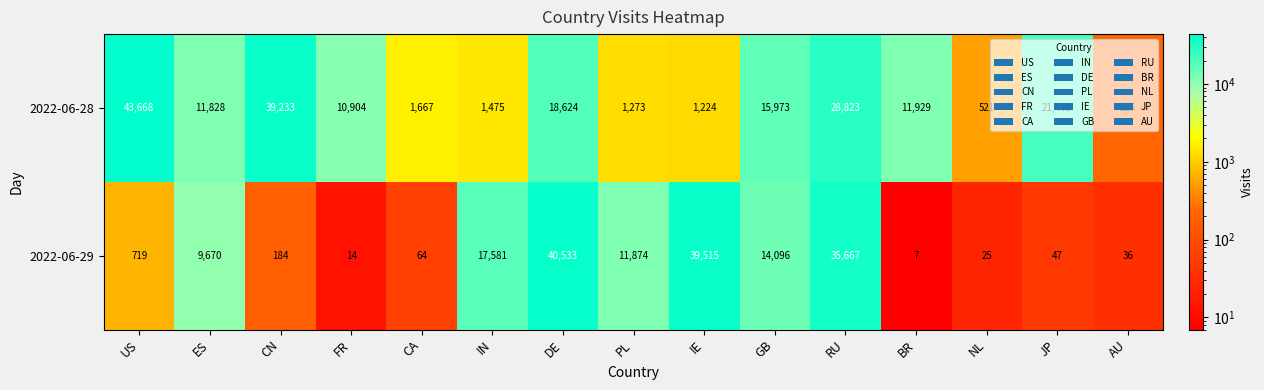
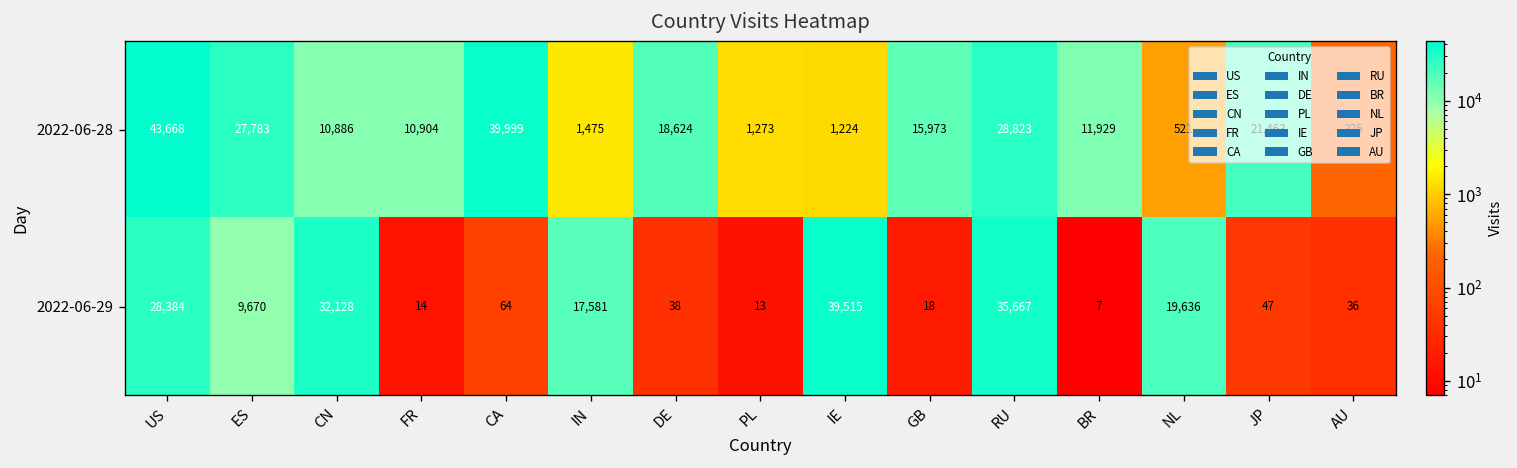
  {
    "2022-06-28": {
      "US": "43,668",
-     "ES": "11,828",
-     "CN": "39,233",
+     "ES": "27,783",
+     "CN": "10,886",
      "FR": "10,904",
-     "CA": "1,667",
+     "CA": "39,999",
      "IN": "1,475",
      "DE": "18,624",
      "PL": "1,273",
      "IE": "1,224",
      "GB": "15,973",
      "RU": "28,823",
      "BR": "11,929"
    },
    "2022-06-29": {
-     "US": "719",
+     "US": "28,384",
      "ES": "9,670",
-     "CN": "184",
+     "CN": "32,128",
      "FR": "14",
      "CA": "64",
      "IN": "17,581",
-     "DE": "40,533",
-     "PL": "11,874",
+     "DE": "38",
+     "PL": "13",
      "IE": "39,515",
-     "GB": "14,096",
+     "GB": "18",
      "RU": "35,667",
      "BR": "7",
-     "NL": "25",
+     "NL": "19,636",
      "JP": "47",
      "AU": "36"
    }
  }
